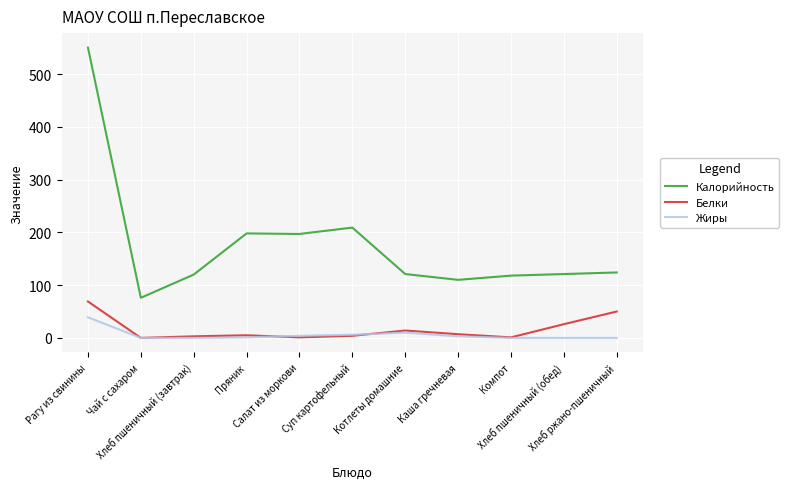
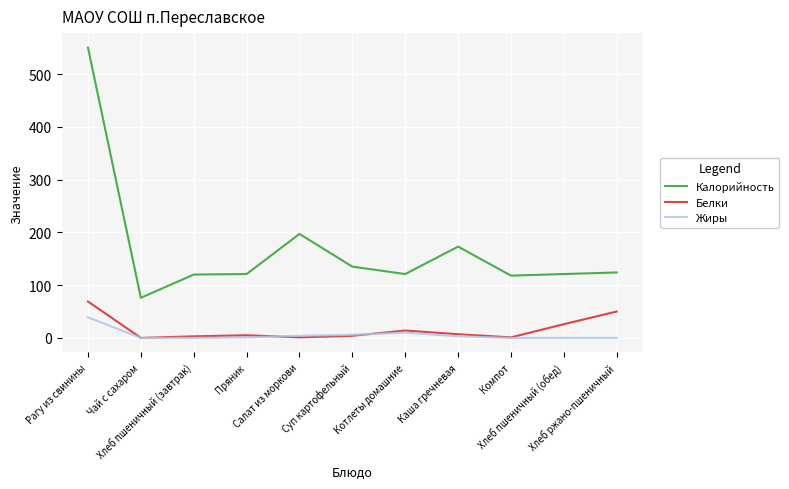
  {
    "Калорийность": {
      "Рагу из свинины": 550,
      "Чай с сахаром": 80,
      "Хлеб пшеничный (завтрак)": 120,
-     "Пряник": 200,
+     "Пряник": 120,
      "Салат из моркови": 200,
-     "Суп картофельный": 210,
+     "Суп картофельный": 140,
      "Котлеты домашние": 120,
-     "Каша гречневая": 110,
+     "Каша гречневая": 170,
      "Компот": 120,
      "Хлеб пшеничный (обед)": 120,
      "Хлеб ржано-пшеничный": 120
    },
    "Белки": {
      "Рагу из свинины": 70,
      "Хлеб пшеничный (обед)": 30,
      "Хлеб ржано-пшеничный": 50
    },
    "Жиры": {
      "Рагу из свинины": 40,
      "Хлеб пшеничный (обед)": 0,
      "Хлеб ржано-пшеничный": 0
    }
  }
